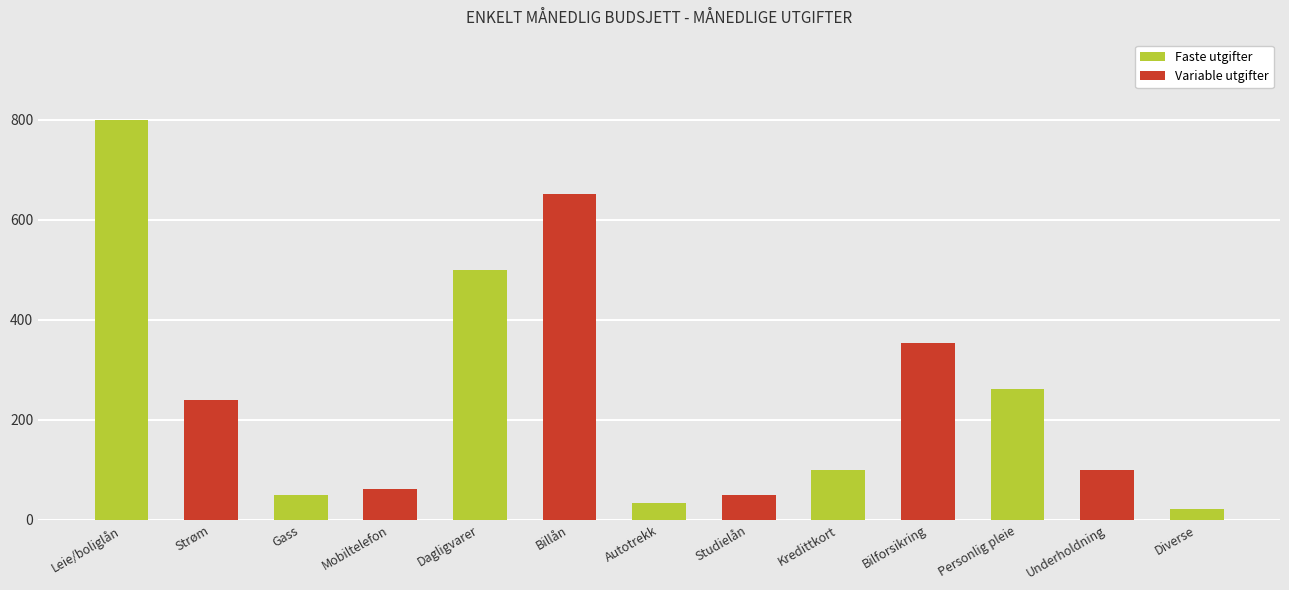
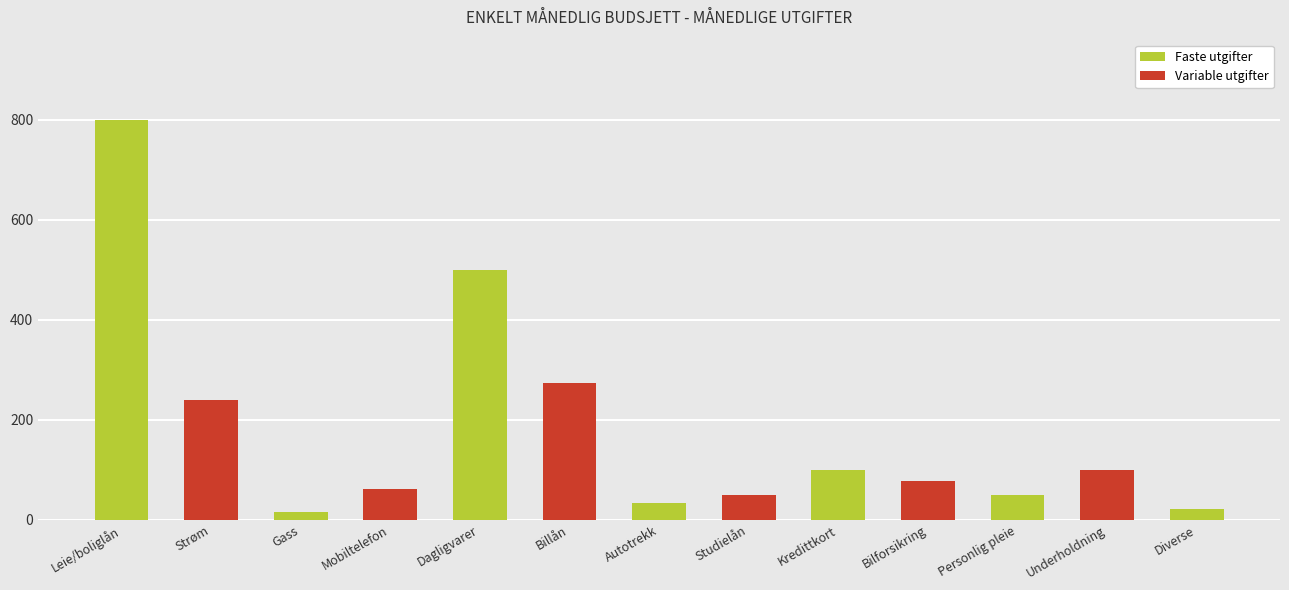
  {
    "Leie/boliglån": 800,
    "Strøm": 240,
-   "Gass": 50,
+   "Gass": 20,
    "Mobiltelefon": 60,
    "Dagligvarer": 500,
-   "Billån": 650,
+   "Billån": 270,
    "Autotrekk": 30,
    "Studielån": 50,
    "Kredittkort": 100,
-   "Bilforsikring": 350,
-   "Personlig pleie": 260,
+   "Bilforsikring": 80,
+   "Personlig pleie": 50,
    "Underholdning": 100,
    "Diverse": 20
  }
